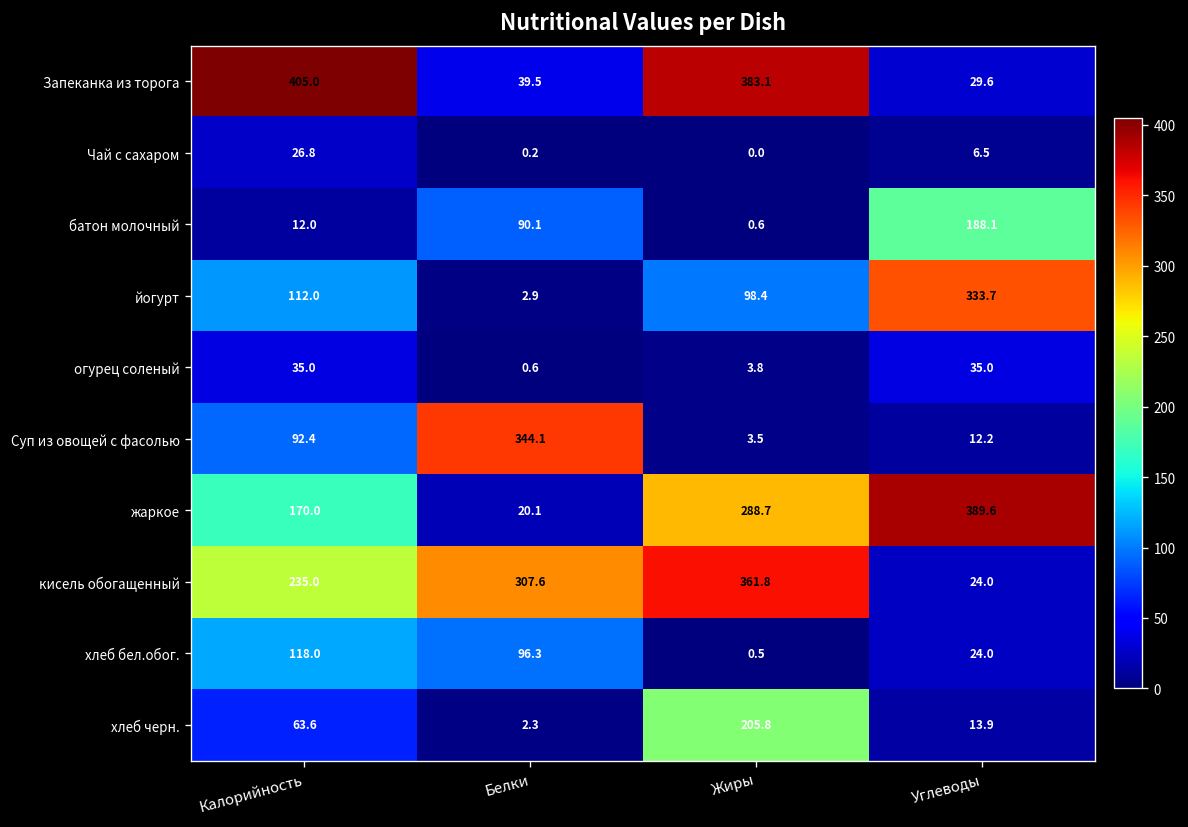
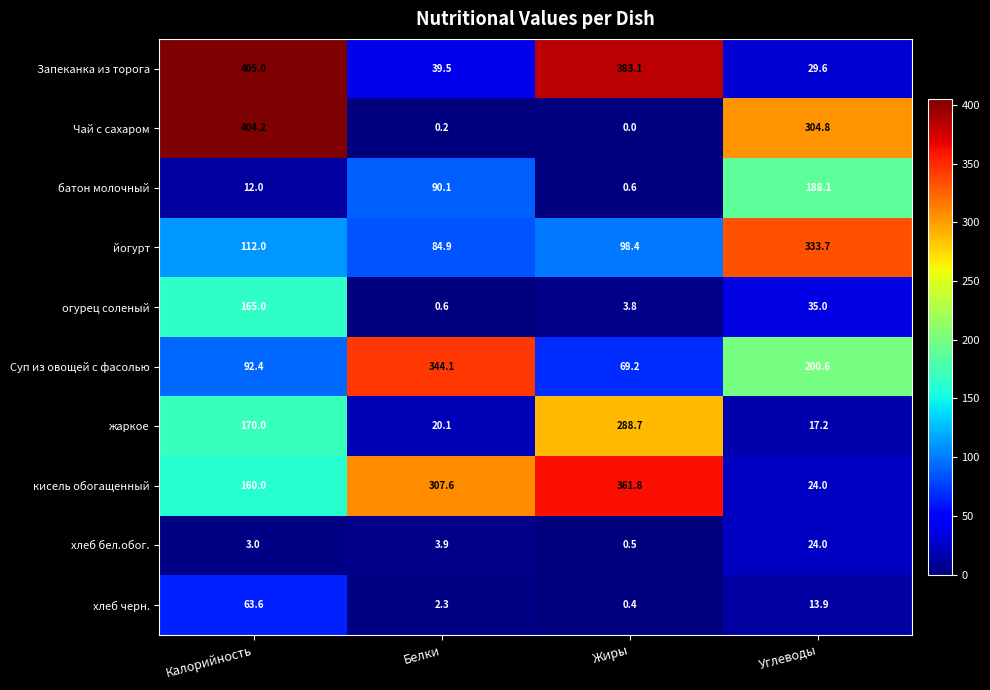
  {
    "Запеканка из торога": {
      "Калорийность": 405.0,
      "Белки": 39.5,
      "Жиры": 383.1,
      "Углеводы": 29.6
    },
    "Чай с сахаром": {
-     "Калорийность": 26.8,
+     "Калорийность": 404.2,
      "Белки": 0.2,
      "Жиры": 0.0,
-     "Углеводы": 6.5
+     "Углеводы": 304.8
    },
    "батон молочный": {
      "Калорийность": 12.0,
      "Белки": 90.1,
      "Жиры": 0.6,
      "Углеводы": 188.1
    },
    "йогурт": {
      "Калорийность": 112.0,
-     "Белки": 2.9,
+     "Белки": 84.9,
      "Жиры": 98.4,
      "Углеводы": 333.7
    },
    "огурец соленый": {
-     "Калорийность": 35.0,
+     "Калорийность": 165.0,
      "Белки": 0.6,
      "Жиры": 3.8,
      "Углеводы": 35.0
    },
    "Суп из овощей с фасолью": {
      "Калорийность": 92.4,
      "Белки": 344.1,
-     "Жиры": 3.5,
-     "Углеводы": 12.2
+     "Жиры": 69.2,
+     "Углеводы": 200.6
    },
    "жаркое": {
      "Калорийность": 170.0,
      "Белки": 20.1,
      "Жиры": 288.7,
-     "Углеводы": 389.6
+     "Углеводы": 17.2
    },
    "кисель обогащенный": {
-     "Калорийность": 235.0,
+     "Калорийность": 160.0,
      "Белки": 307.6,
      "Жиры": 361.8,
      "Углеводы": 24.0
    },
    "хлеб бел.обог.": {
-     "Калорийность": 118.0,
-     "Белки": 96.3,
+     "Калорийность": 3.0,
+     "Белки": 3.9,
      "Жиры": 0.5,
      "Углеводы": 24.0
    },
    "хлеб черн.": {
      "Калорийность": 63.6,
      "Белки": 2.3,
-     "Жиры": 205.8,
+     "Жиры": 0.4,
      "Углеводы": 13.9
    }
  }
